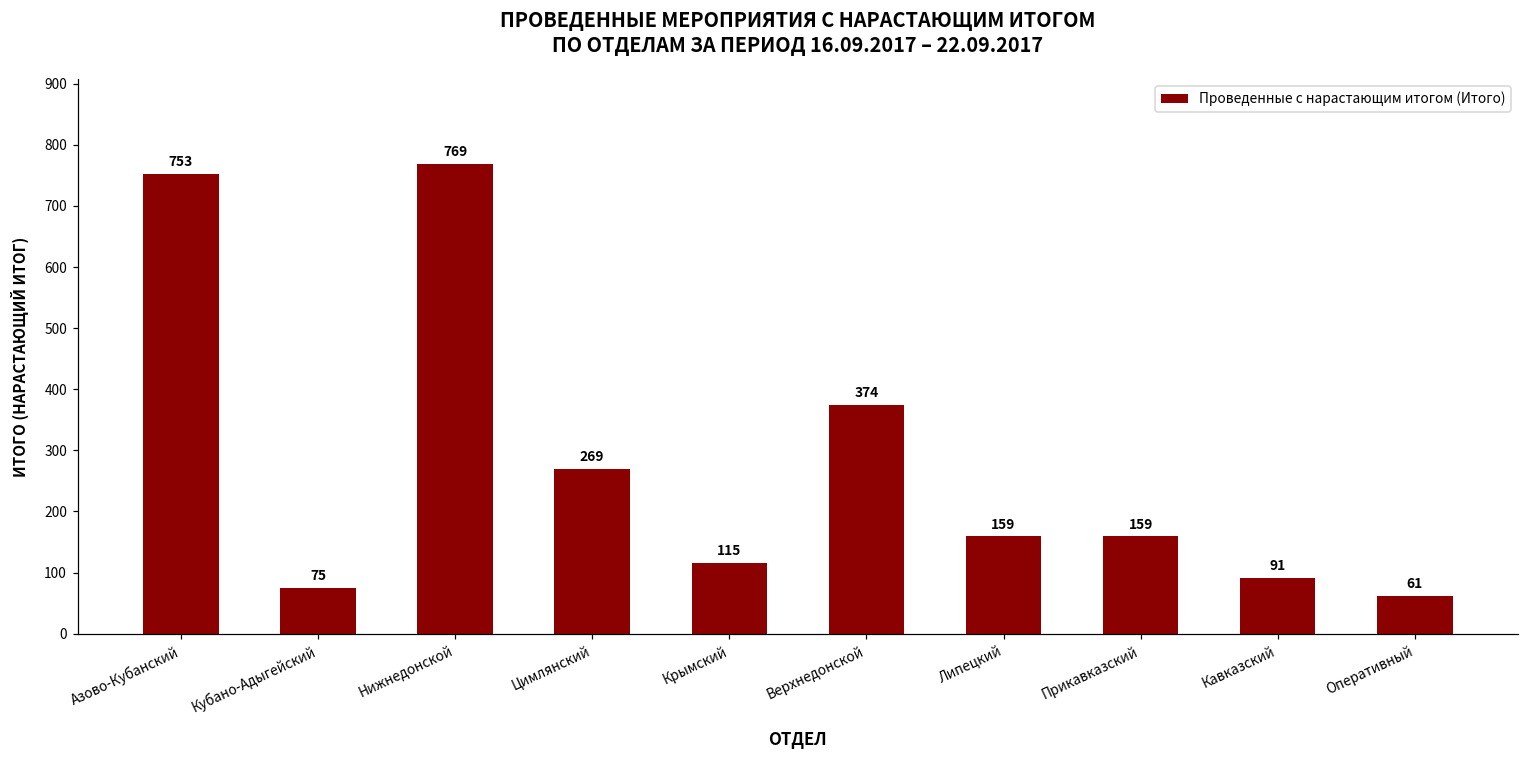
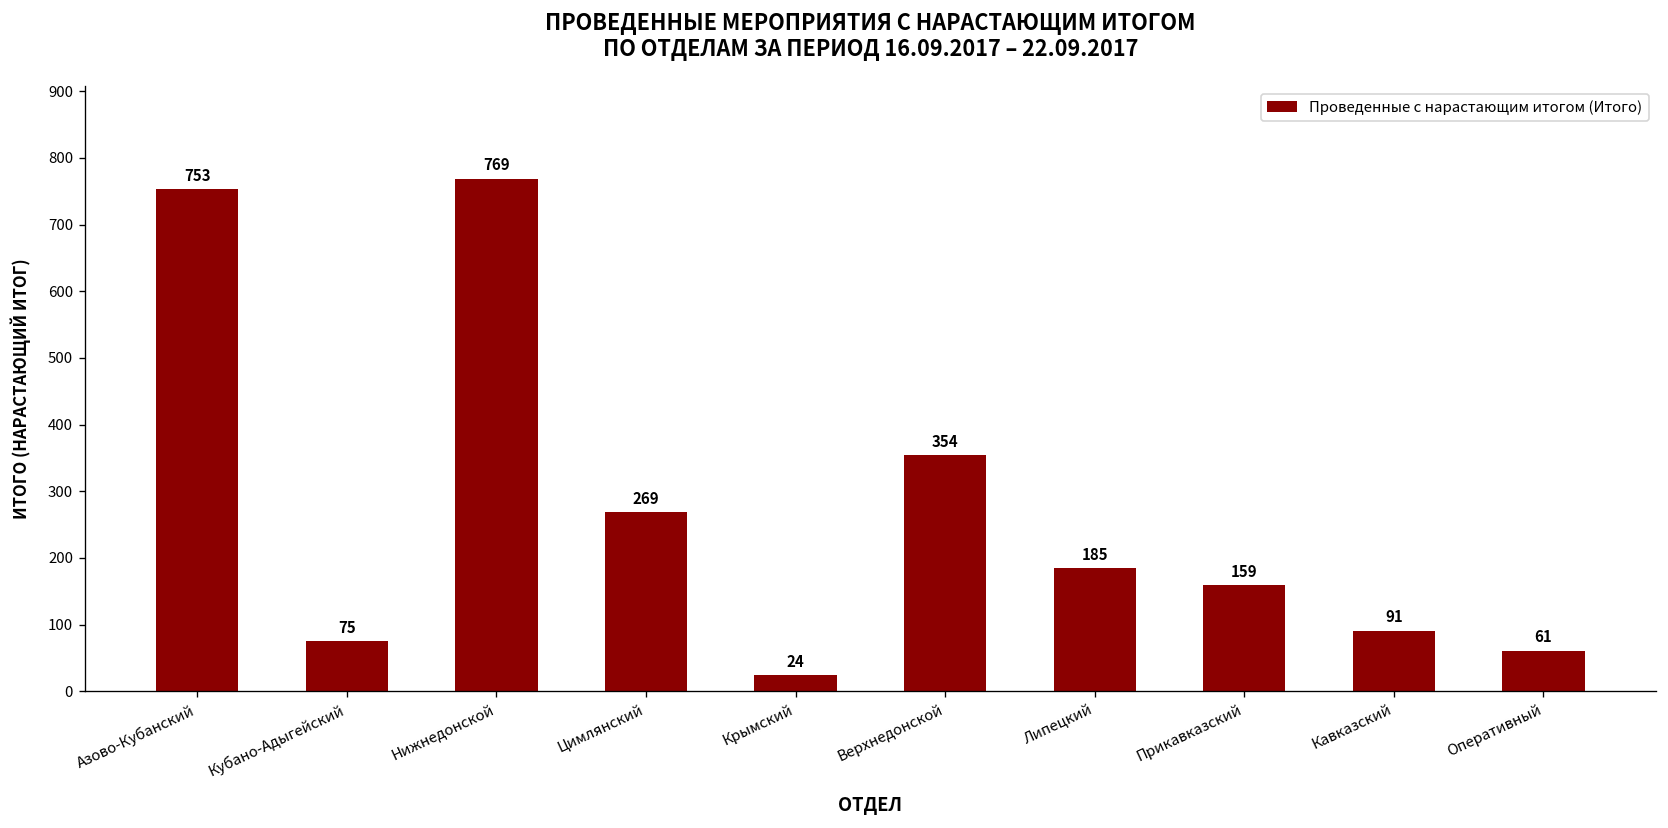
  {
    "Азово-Кубанский": 753,
    "Кубано-Адыгейский": 75,
    "Нижнедонской": 769,
    "Цимлянский": 269,
-   "Крымский": 115,
-   "Верхнедонской": 374,
-   "Липецкий": 159,
+   "Крымский": 24,
+   "Верхнедонской": 354,
+   "Липецкий": 185,
    "Прикавказский": 159,
    "Кавказский": 91,
    "Оперативный": 61
  }
